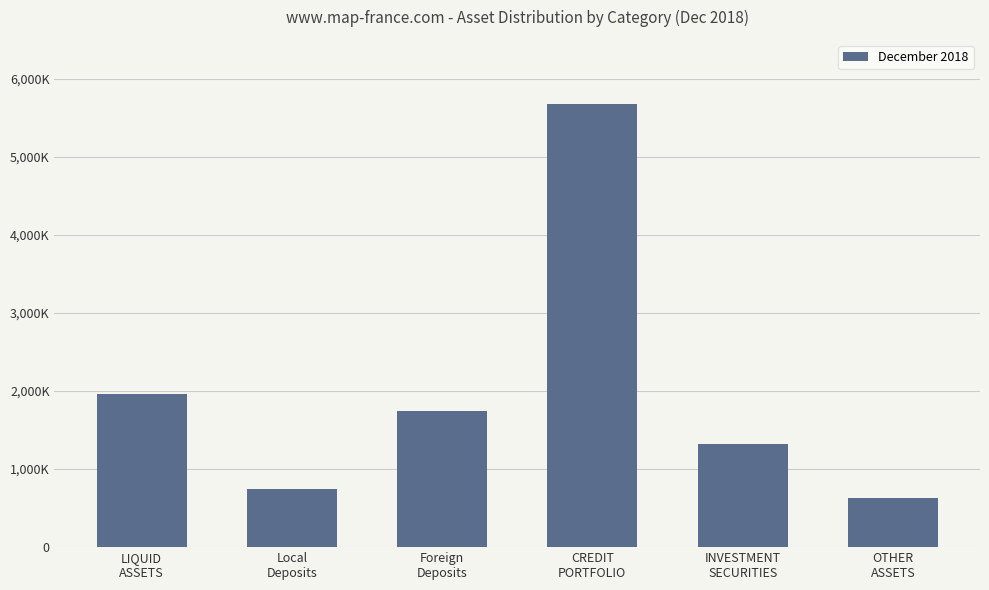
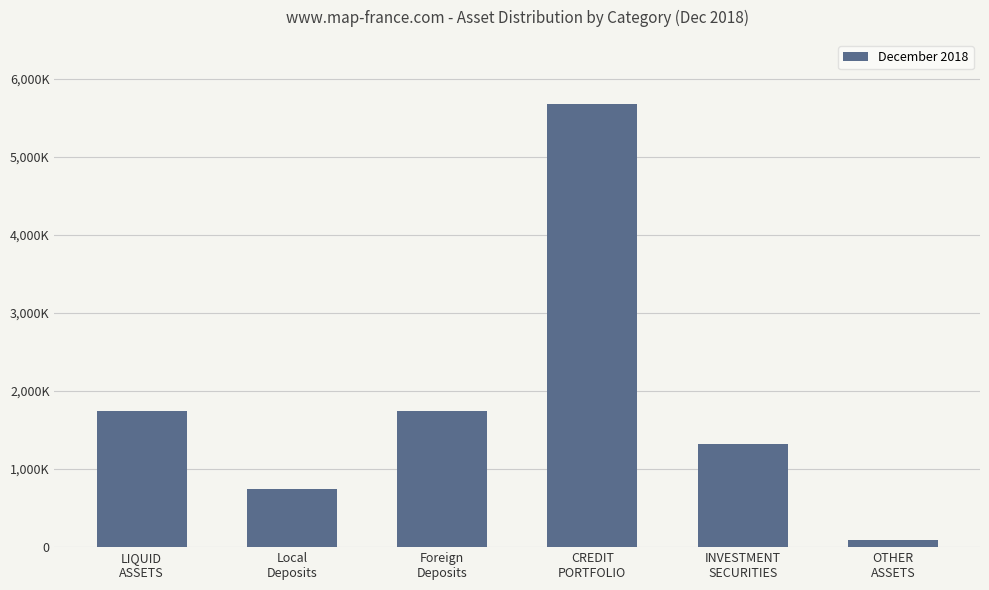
  {
-   "LIQUID ASSETS": "2,000,000",
+   "LIQUID ASSETS": "1,700,000",
    "Local Deposits": "700,000",
    "Foreign Deposits": "1,700,000",
    "CREDIT PORTFOLIO": "5,700,000",
    "INVESTMENT SECURITIES": "1,300,000",
-   "OTHER ASSETS": "600,000"
+   "OTHER ASSETS": "100,000"
  }
